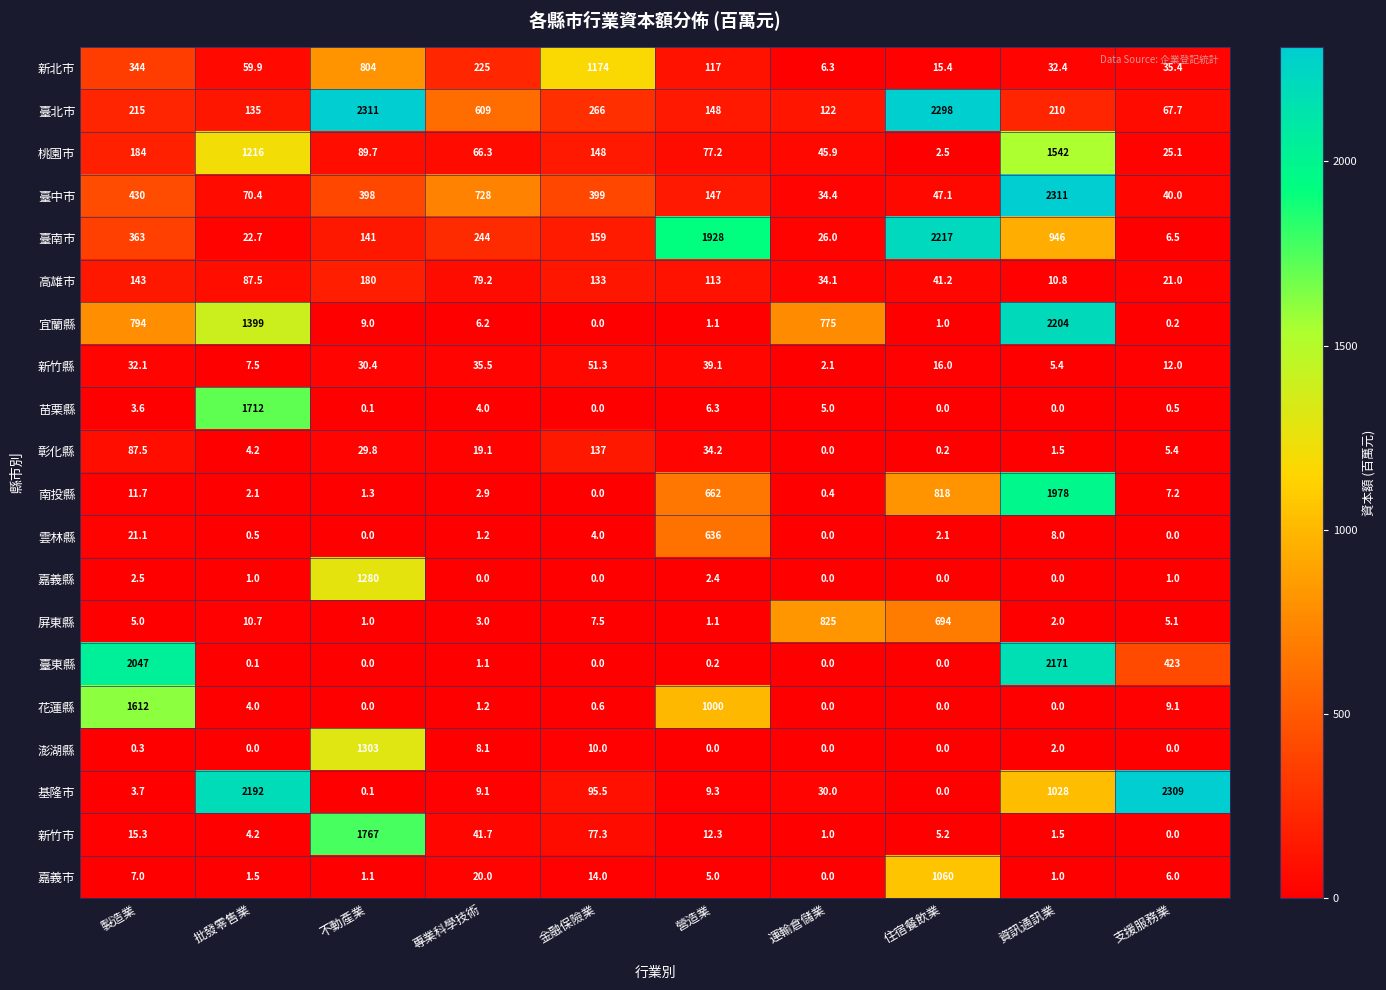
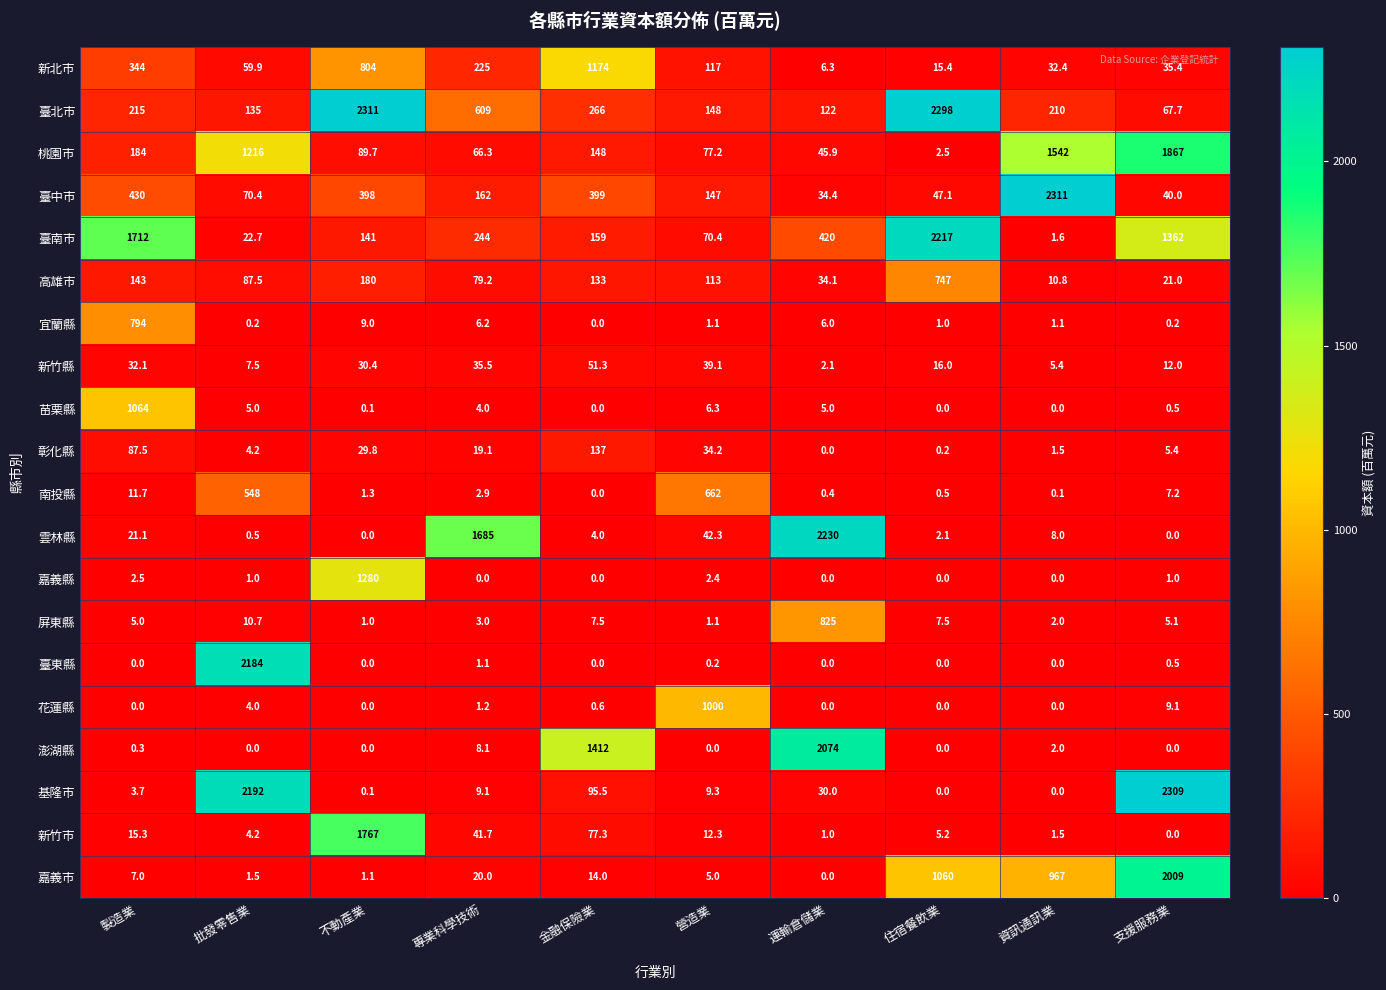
  {
    "新北市": {
      "製造業": 344,
      "批發零售業": 59.9,
      "不動產業": 804,
      "專業科學技術": 225,
      "金融保險業": 1174,
      "營造業": 117,
      "運輸倉儲業": 6.3,
      "住宿餐飲業": 15.4,
      "資訊通訊業": 32.4
    },
    "臺北市": {
      "製造業": 215,
      "批發零售業": 135,
      "不動產業": 2311,
      "專業科學技術": 609,
      "金融保險業": 266,
      "營造業": 148,
      "運輸倉儲業": 122,
      "住宿餐飲業": 2298,
      "資訊通訊業": 210,
      "支援服務業": 67.7
    },
    "桃園市": {
      "製造業": 184,
      "批發零售業": 1216,
      "不動產業": 89.7,
      "專業科學技術": 66.3,
      "金融保險業": 148,
      "營造業": 77.2,
      "運輸倉儲業": 45.9,
      "住宿餐飲業": 2.5,
      "資訊通訊業": 1542,
-     "支援服務業": 25.1
+     "支援服務業": 1867
    },
    "臺中市": {
      "製造業": 430,
      "批發零售業": 70.4,
      "不動產業": 398,
-     "專業科學技術": 728,
+     "專業科學技術": 162,
      "金融保險業": 399,
      "營造業": 147,
      "運輸倉儲業": 34.4,
      "住宿餐飲業": 47.1,
      "資訊通訊業": 2311,
      "支援服務業": 40.0
    },
    "臺南市": {
-     "製造業": 363,
+     "製造業": 1712,
      "批發零售業": 22.7,
      "不動產業": 141,
      "專業科學技術": 244,
      "金融保險業": 159,
-     "營造業": 1928,
-     "運輸倉儲業": 26.0,
+     "營造業": 70.4,
+     "運輸倉儲業": 420,
      "住宿餐飲業": 2217,
-     "資訊通訊業": 946,
-     "支援服務業": 6.5
+     "資訊通訊業": 1.6,
+     "支援服務業": 1362
    },
    "高雄市": {
      "製造業": 143,
      "批發零售業": 87.5,
      "不動產業": 180,
      "專業科學技術": 79.2,
      "金融保險業": 133,
      "營造業": 113,
      "運輸倉儲業": 34.1,
-     "住宿餐飲業": 41.2,
+     "住宿餐飲業": 747,
      "資訊通訊業": 10.8,
      "支援服務業": 21.0
    },
    "宜蘭縣": {
      "製造業": 794,
-     "批發零售業": 1399,
+     "批發零售業": 0.2,
      "不動產業": 9.0,
      "專業科學技術": 6.2,
      "金融保險業": 0.0,
      "營造業": 1.1,
-     "運輸倉儲業": 775,
+     "運輸倉儲業": 6.0,
      "住宿餐飲業": 1.0,
-     "資訊通訊業": 2204,
+     "資訊通訊業": 1.1,
      "支援服務業": 0.2
    },
    "新竹縣": {
      "製造業": 32.1,
      "批發零售業": 7.5,
      "不動產業": 30.4,
      "專業科學技術": 35.5,
      "金融保險業": 51.3,
      "營造業": 39.1,
      "運輸倉儲業": 2.1,
      "住宿餐飲業": 16.0,
      "資訊通訊業": 5.4,
      "支援服務業": 12.0
    },
    "苗栗縣": {
-     "製造業": 3.6,
-     "批發零售業": 1712,
+     "製造業": 1064,
+     "批發零售業": 5.0,
      "不動產業": 0.1,
      "專業科學技術": 4.0,
      "金融保險業": 0.0,
      "營造業": 6.3,
      "運輸倉儲業": 5.0,
      "住宿餐飲業": 0.0,
      "資訊通訊業": 0.0,
      "支援服務業": 0.5
    },
    "彰化縣": {
      "製造業": 87.5,
      "批發零售業": 4.2,
      "不動產業": 29.8,
      "專業科學技術": 19.1,
      "金融保險業": 137,
      "營造業": 34.2,
      "運輸倉儲業": 0.0,
      "住宿餐飲業": 0.2,
      "資訊通訊業": 1.5,
      "支援服務業": 5.4
    },
    "南投縣": {
      "製造業": 11.7,
-     "批發零售業": 2.1,
+     "批發零售業": 548,
      "不動產業": 1.3,
      "專業科學技術": 2.9,
      "金融保險業": 0.0,
      "營造業": 662,
      "運輸倉儲業": 0.4,
-     "住宿餐飲業": 818,
-     "資訊通訊業": 1978,
+     "住宿餐飲業": 0.5,
+     "資訊通訊業": 0.1,
      "支援服務業": 7.2
    },
    "雲林縣": {
      "製造業": 21.1,
      "批發零售業": 0.5,
      "不動產業": 0.0,
-     "專業科學技術": 1.2,
+     "專業科學技術": 1685,
      "金融保險業": 4.0,
-     "營造業": 636,
-     "運輸倉儲業": 0.0,
+     "營造業": 42.3,
+     "運輸倉儲業": 2230,
      "住宿餐飲業": 2.1,
      "資訊通訊業": 8.0,
      "支援服務業": 0.0
    },
    "嘉義縣": {
      "製造業": 2.5,
      "批發零售業": 1.0,
      "不動產業": 1280,
      "專業科學技術": 0.0,
      "金融保險業": 0.0,
      "營造業": 2.4,
      "運輸倉儲業": 0.0,
      "住宿餐飲業": 0.0,
      "資訊通訊業": 0.0,
      "支援服務業": 1.0
    },
    "屏東縣": {
      "製造業": 5.0,
      "批發零售業": 10.7,
      "不動產業": 1.0,
      "專業科學技術": 3.0,
      "金融保險業": 7.5,
      "營造業": 1.1,
      "運輸倉儲業": 825,
-     "住宿餐飲業": 694,
+     "住宿餐飲業": 7.5,
      "資訊通訊業": 2.0,
      "支援服務業": 5.1
    },
    "臺東縣": {
-     "製造業": 2047,
-     "批發零售業": 0.1,
+     "製造業": 0.0,
+     "批發零售業": 2184,
      "不動產業": 0.0,
      "專業科學技術": 1.1,
      "金融保險業": 0.0,
      "營造業": 0.2,
      "運輸倉儲業": 0.0,
      "住宿餐飲業": 0.0,
-     "資訊通訊業": 2171,
-     "支援服務業": 423
+     "資訊通訊業": 0.0,
+     "支援服務業": 0.5
    },
    "花蓮縣": {
-     "製造業": 1612,
+     "製造業": 0.0,
      "批發零售業": 4.0,
      "不動產業": 0.0,
      "專業科學技術": 1.2,
      "金融保險業": 0.6,
      "營造業": 1000,
      "運輸倉儲業": 0.0,
      "住宿餐飲業": 0.0,
      "資訊通訊業": 0.0,
      "支援服務業": 9.1
    },
    "澎湖縣": {
      "製造業": 0.3,
      "批發零售業": 0.0,
-     "不動產業": 1303,
+     "不動產業": 0.0,
      "專業科學技術": 8.1,
-     "金融保險業": 10.0,
+     "金融保險業": 1412,
      "營造業": 0.0,
-     "運輸倉儲業": 0.0,
+     "運輸倉儲業": 2074,
      "住宿餐飲業": 0.0,
      "資訊通訊業": 2.0,
      "支援服務業": 0.0
    },
    "基隆市": {
      "製造業": 3.7,
      "批發零售業": 2192,
      "不動產業": 0.1,
      "專業科學技術": 9.1,
      "金融保險業": 95.5,
      "營造業": 9.3,
      "運輸倉儲業": 30.0,
      "住宿餐飲業": 0.0,
-     "資訊通訊業": 1028,
+     "資訊通訊業": 0.0,
      "支援服務業": 2309
    },
    "新竹市": {
      "製造業": 15.3,
      "批發零售業": 4.2,
      "不動產業": 1767,
      "專業科學技術": 41.7,
      "金融保險業": 77.3,
      "營造業": 12.3,
      "運輸倉儲業": 1.0,
      "住宿餐飲業": 5.2,
      "資訊通訊業": 1.5,
      "支援服務業": 0.0
    },
    "嘉義市": {
      "製造業": 7.0,
      "批發零售業": 1.5,
      "不動產業": 1.1,
      "專業科學技術": 20.0,
      "金融保險業": 14.0,
      "營造業": 5.0,
      "運輸倉儲業": 0.0,
      "住宿餐飲業": 1060,
-     "資訊通訊業": 1.0,
-     "支援服務業": 6.0
+     "資訊通訊業": 967,
+     "支援服務業": 2009
    }
  }
